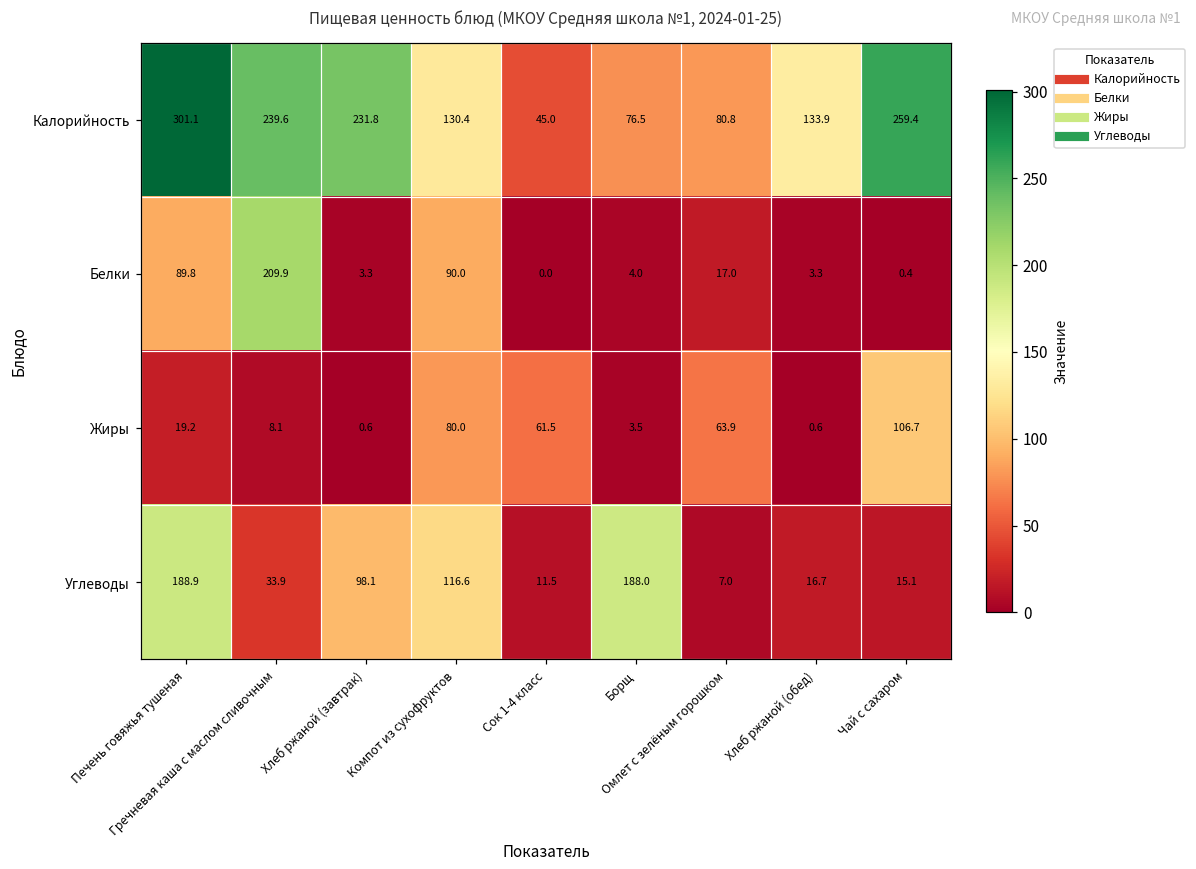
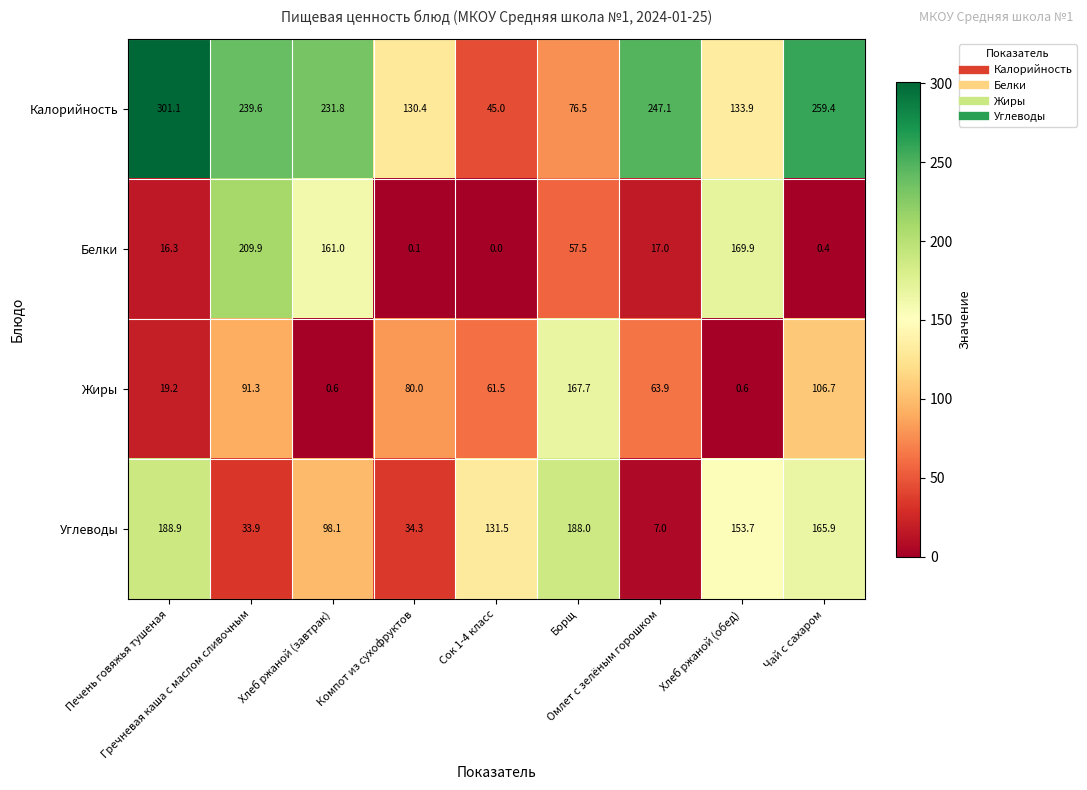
  {
    "Калорийность": {
      "Печень говяжья тушеная": 301.1,
      "Гречневая каша с маслом сливочным": 239.6,
      "Хлеб ржаной (завтрак)": 231.8,
      "Компот из сухофруктов": 130.4,
      "Сок 1-4 класс": 45.0,
      "Борщ": 76.5,
-     "Омлет с зелёным горошком": 80.8,
+     "Омлет с зелёным горошком": 247.1,
      "Хлеб ржаной (обед)": 133.9,
      "Чай с сахаром": 259.4
    },
    "Белки": {
-     "Печень говяжья тушеная": 89.8,
+     "Печень говяжья тушеная": 16.3,
      "Гречневая каша с маслом сливочным": 209.9,
-     "Хлеб ржаной (завтрак)": 3.3,
-     "Компот из сухофруктов": 90.0,
+     "Хлеб ржаной (завтрак)": 161.0,
+     "Компот из сухофруктов": 0.1,
      "Сок 1-4 класс": 0.0,
-     "Борщ": 4.0,
+     "Борщ": 57.5,
      "Омлет с зелёным горошком": 17.0,
-     "Хлеб ржаной (обед)": 3.3,
+     "Хлеб ржаной (обед)": 169.9,
      "Чай с сахаром": 0.4
    },
    "Жиры": {
      "Печень говяжья тушеная": 19.2,
-     "Гречневая каша с маслом сливочным": 8.1,
+     "Гречневая каша с маслом сливочным": 91.3,
      "Хлеб ржаной (завтрак)": 0.6,
      "Компот из сухофруктов": 80.0,
      "Сок 1-4 класс": 61.5,
-     "Борщ": 3.5,
+     "Борщ": 167.7,
      "Омлет с зелёным горошком": 63.9,
      "Хлеб ржаной (обед)": 0.6,
      "Чай с сахаром": 106.7
    },
    "Углеводы": {
      "Печень говяжья тушеная": 188.9,
      "Гречневая каша с маслом сливочным": 33.9,
      "Хлеб ржаной (завтрак)": 98.1,
-     "Компот из сухофруктов": 116.6,
-     "Сок 1-4 класс": 11.5,
+     "Компот из сухофруктов": 34.3,
+     "Сок 1-4 класс": 131.5,
      "Борщ": 188.0,
      "Омлет с зелёным горошком": 7.0,
-     "Хлеб ржаной (обед)": 16.7,
-     "Чай с сахаром": 15.1
+     "Хлеб ржаной (обед)": 153.7,
+     "Чай с сахаром": 165.9
    }
  }
